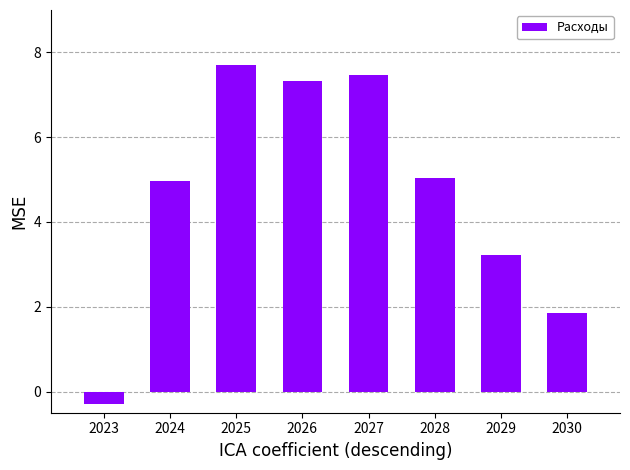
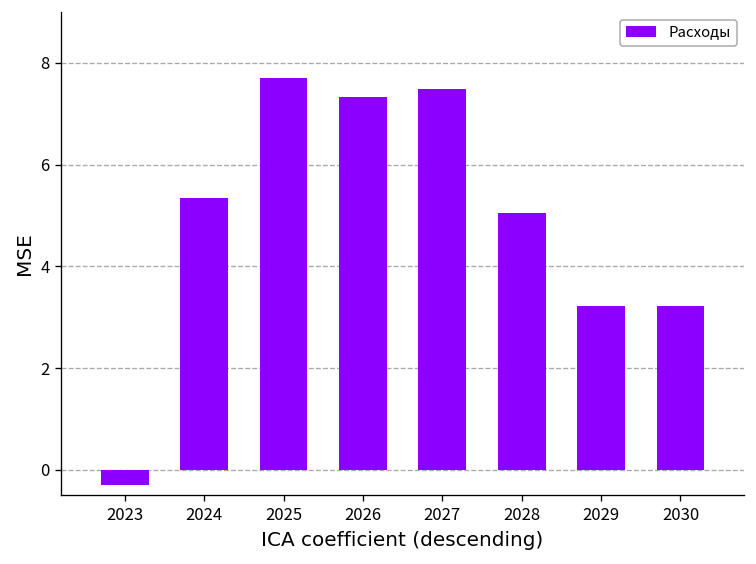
  {
    "2023": -0.3,
-   "2024": 5.0,
+   "2024": 5.3,
    "2025": 7.7,
    "2026": 7.3,
    "2027": 7.5,
    "2028": 5.0,
    "2029": 3.2,
-   "2030": 1.9
+   "2030": 3.2
  }
